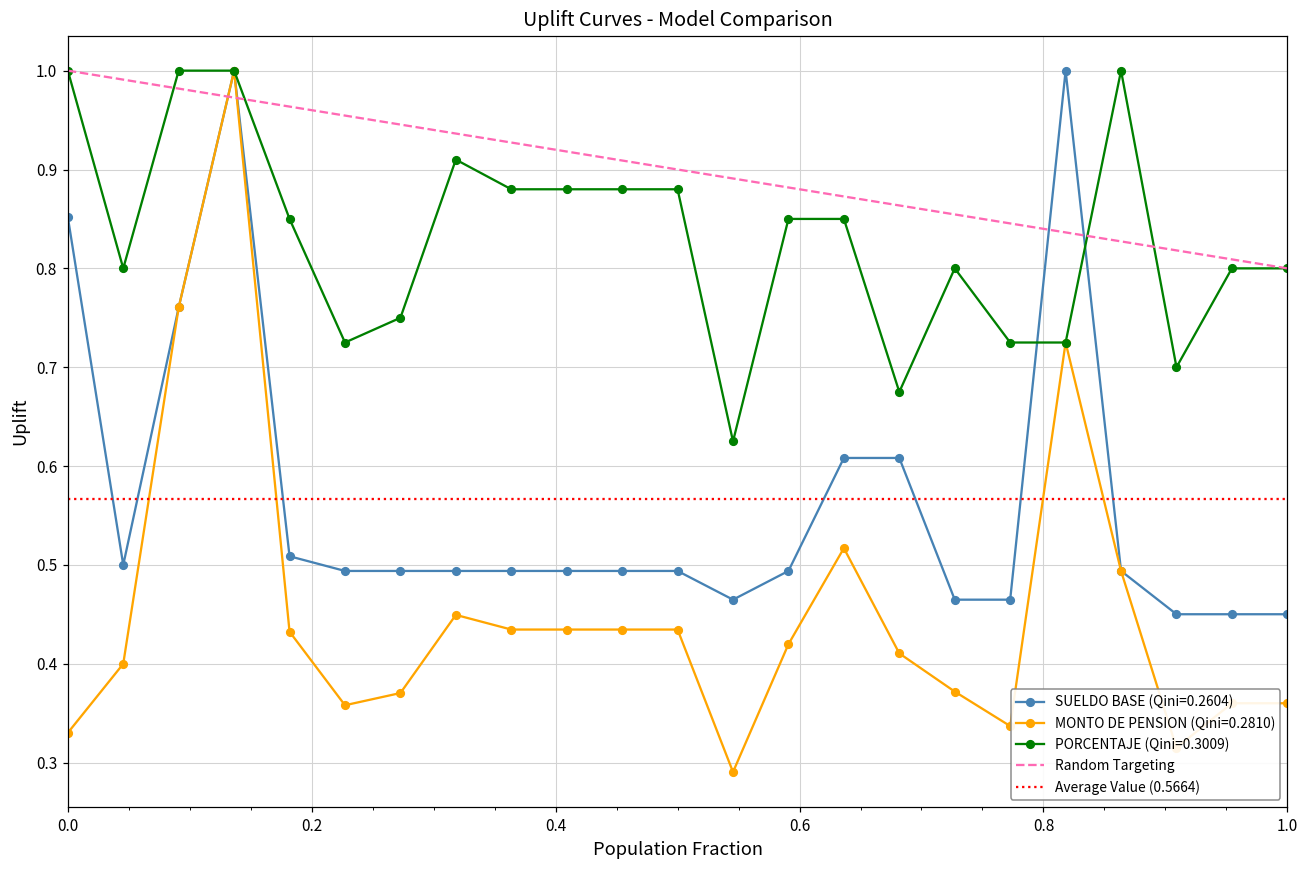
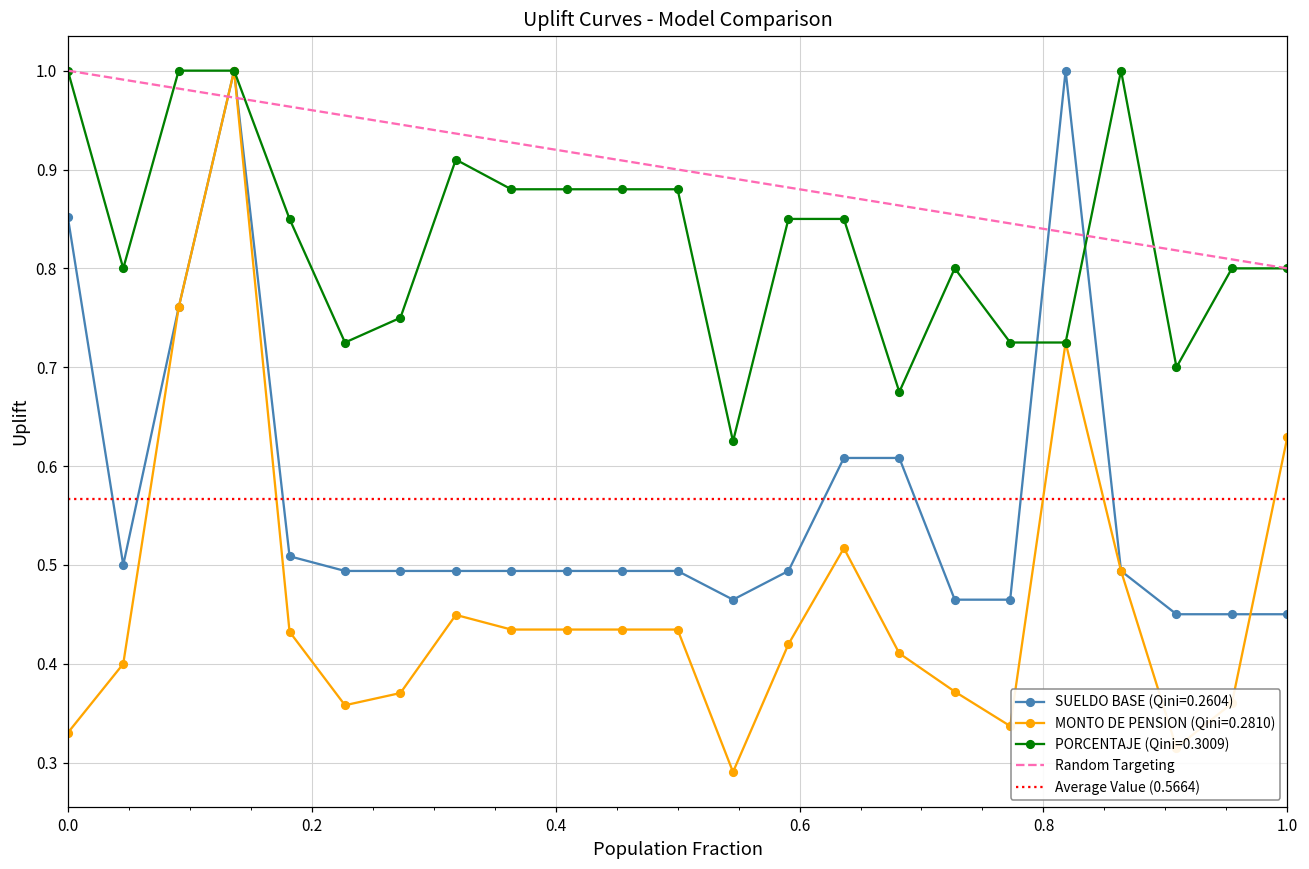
  {
    "SUELDO BASE (Qini=0.2604)": {
      "0.0": 0.85,
      "1.0": 0.45
    },
    "MONTO DE PENSION (Qini=0.2810)": {
      "0.0": 0.33,
-     "1.0": 0.36
+     "1.0": 0.63
    }
  }
